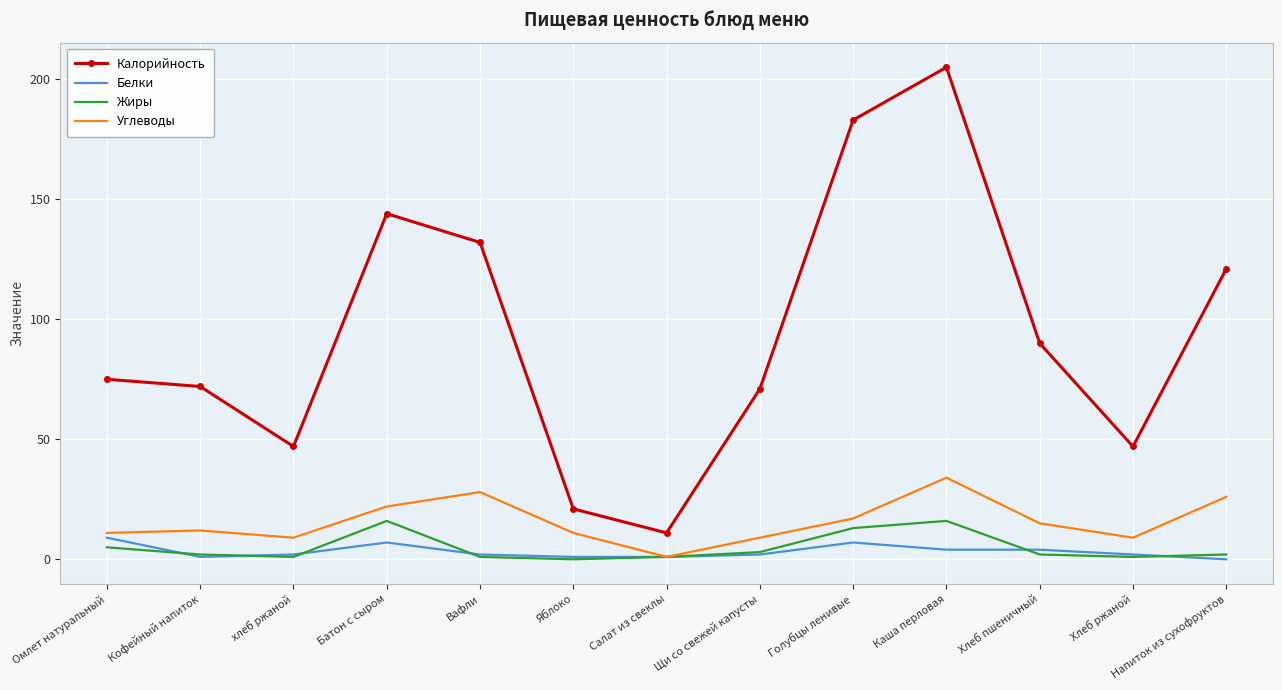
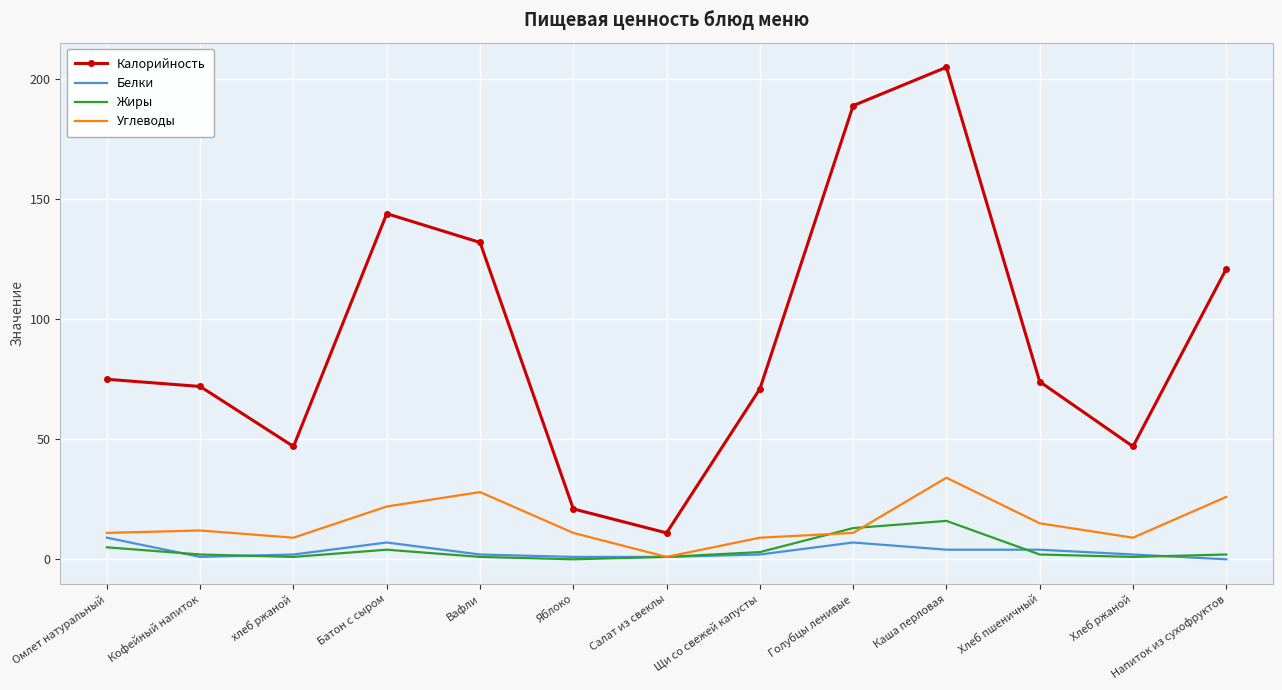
  {
    "Калорийность": {
      "Омлет натуральный": 75,
      "Кофейный напиток": 72,
      "хлеб ржаной": 47,
      "Батон с сыром": 144,
      "Вафли": 132,
      "Яблоко": 21,
      "Салат из свеклы": 11,
      "Щи со свежей капусты": 71,
-     "Голубцы ленивые": 183,
+     "Голубцы ленивые": 189,
      "Каша перловая": 205,
-     "Хлеб пшеничный": 90,
+     "Хлеб пшеничный": 74,
      "Хлеб ржаной": 47,
      "Напиток из сухофруктов": 121
    },
    "Белки": {
      "Омлет натуральный": 9,
      "Батон с сыром": 7,
      "Голубцы ленивые": 7,
      "Каша перловая": 4,
      "Хлеб пшеничный": 4,
      "Напиток из сухофруктов": 0
    },
    "Жиры": {
      "Омлет натуральный": 5,
-     "Батон с сыром": 16,
+     "Батон с сыром": 4,
      "Голубцы ленивые": 13,
      "Каша перловая": 16,
      "Хлеб пшеничный": 2,
      "Напиток из сухофруктов": 2
    },
    "Углеводы": {
      "Омлет натуральный": 11,
      "Кофейный напиток": 12,
      "хлеб ржаной": 9,
      "Батон с сыром": 22,
      "Вафли": 28,
      "Яблоко": 11,
      "Щи со свежей капусты": 9,
-     "Голубцы ленивые": 17,
+     "Голубцы ленивые": 11,
      "Каша перловая": 34,
      "Хлеб пшеничный": 15,
      "Хлеб ржаной": 9,
      "Напиток из сухофруктов": 26
    }
  }
